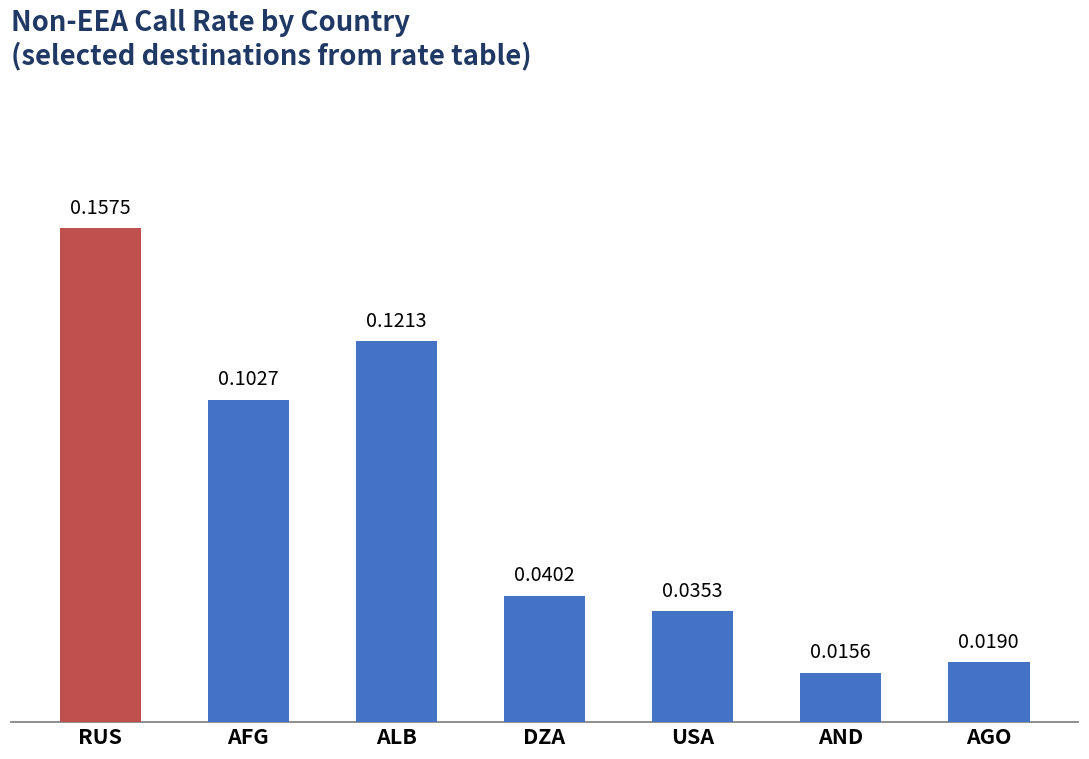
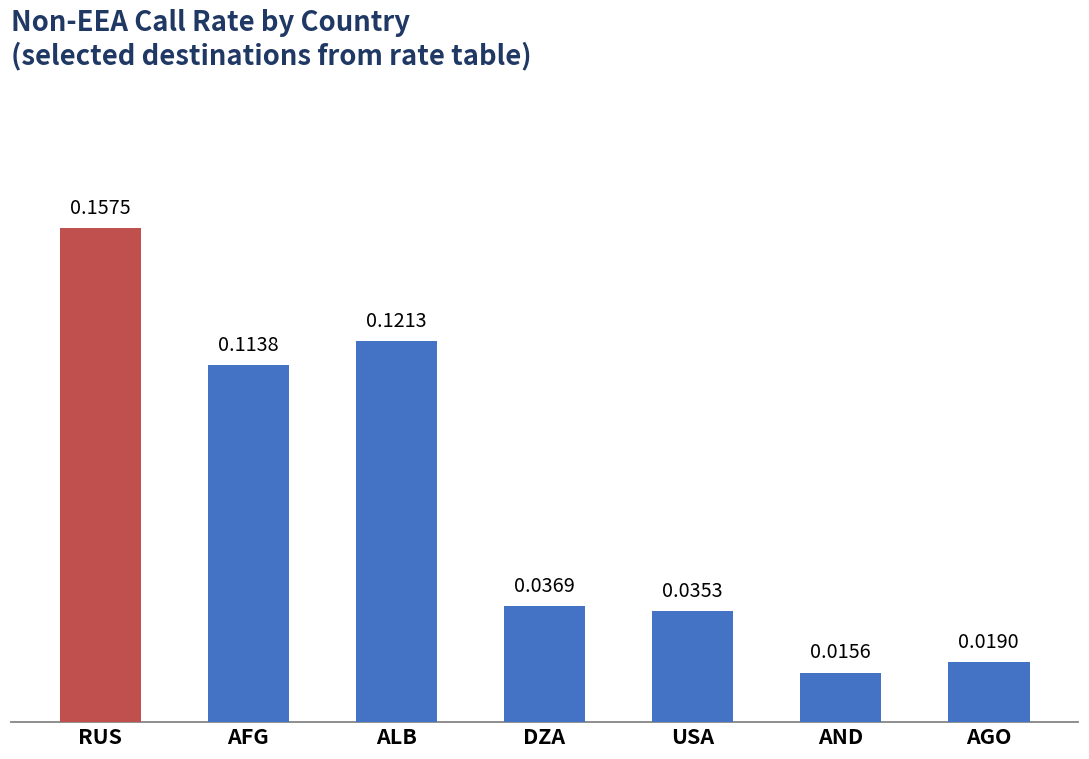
  {
    "RUS": 0.1575,
-   "AFG": 0.1027,
+   "AFG": 0.1138,
    "ALB": 0.1213,
-   "DZA": 0.0402,
+   "DZA": 0.0369,
    "USA": 0.0353,
    "AND": 0.0156,
    "AGO": 0.0190
  }
